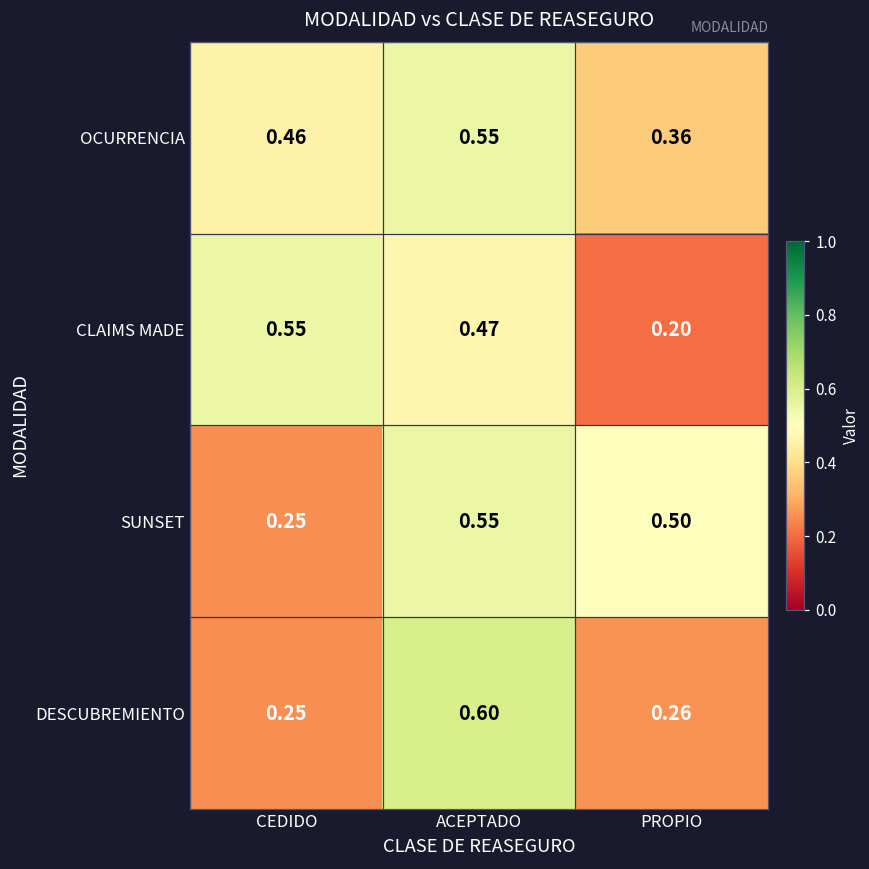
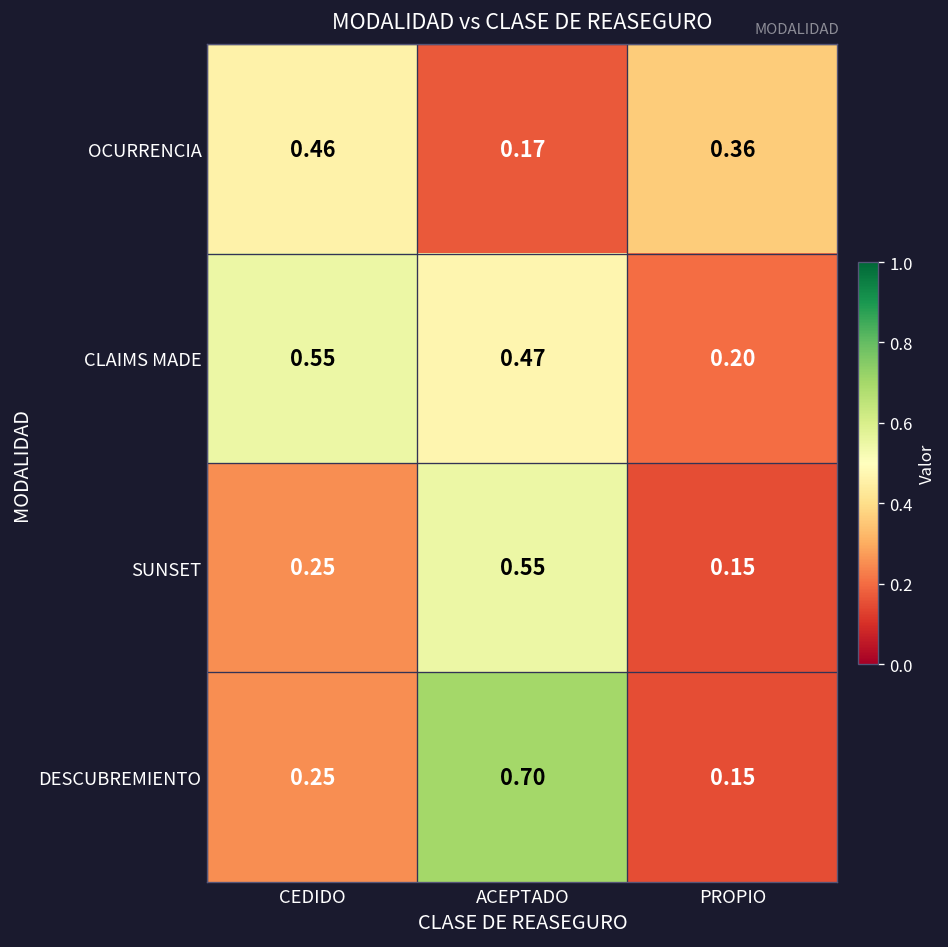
  {
    "OCURRENCIA": {
      "CEDIDO": 0.46,
-     "ACEPTADO": 0.55,
+     "ACEPTADO": 0.17,
      "PROPIO": 0.36
    },
    "CLAIMS MADE": {
      "CEDIDO": 0.55,
      "ACEPTADO": 0.47,
      "PROPIO": 0.20
    },
    "SUNSET": {
      "CEDIDO": 0.25,
      "ACEPTADO": 0.55,
-     "PROPIO": 0.50
+     "PROPIO": 0.15
    },
    "DESCUBREMIENTO": {
      "CEDIDO": 0.25,
-     "ACEPTADO": 0.60,
-     "PROPIO": 0.26
+     "ACEPTADO": 0.70,
+     "PROPIO": 0.15
    }
  }
